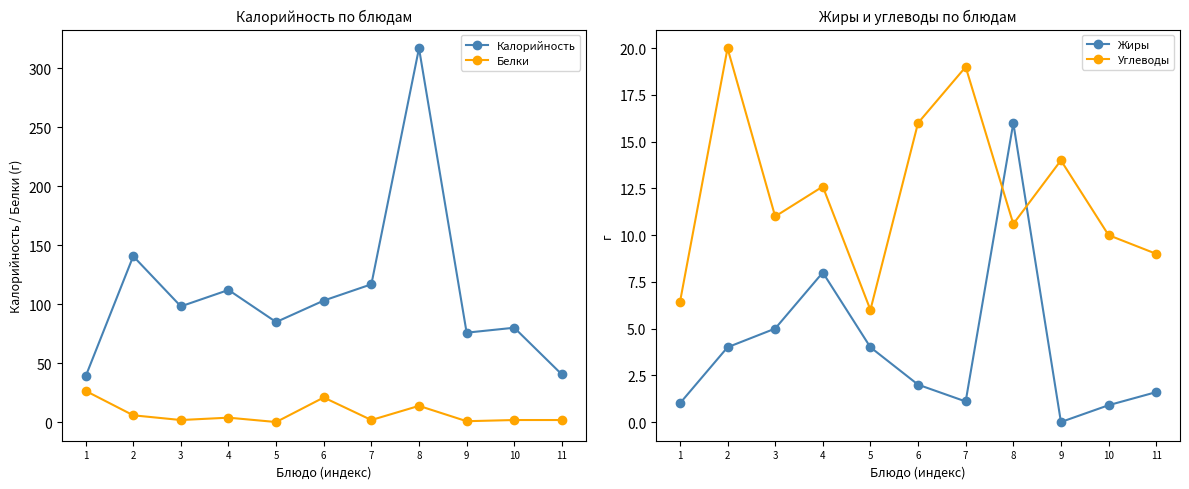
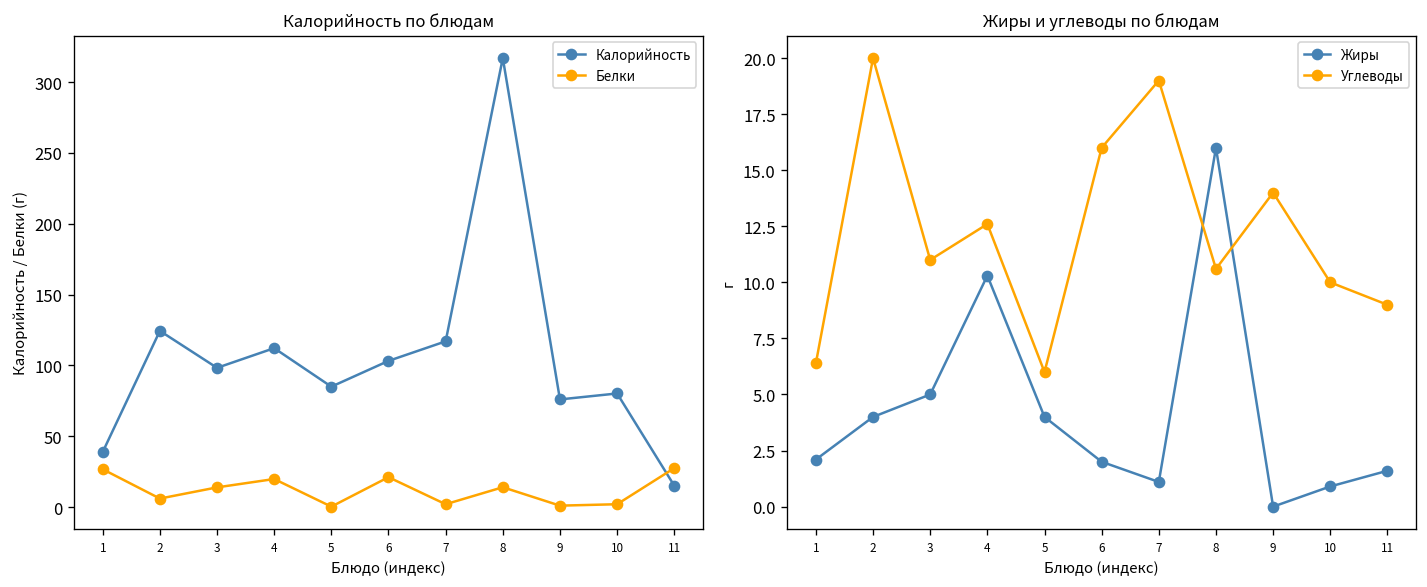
  {
    "Калорийность по блюдам": {
      "Калорийность": {
        "1": 39,
-       "2": 141,
+       "2": 124,
        "3": 98,
        "4": 112,
        "5": 85,
        "6": 103,
        "7": 117,
        "8": 317,
        "9": 76,
        "10": 80,
-       "11": 41
+       "11": 15
      },
      "Белки": {
        "1": 27,
        "2": 6,
-       "3": 2,
-       "4": 4,
+       "3": 14,
+       "4": 20,
        "5": 0,
        "6": 21,
        "7": 2,
        "8": 14,
        "9": 1,
        "10": 2,
-       "11": 2
+       "11": 28
      }
    },
    "Жиры и углеводы по блюдам": {
      "Жиры": {
-       "1": 1.0,
+       "1": 2.1,
        "2": 4.0,
        "3": 5.0,
-       "4": 8.0,
+       "4": 10.3,
        "5": 4.0,
        "6": 2.0,
        "7": 1.1,
        "8": 16.0,
        "9": 0.0,
        "10": 0.9,
        "11": 1.6
      },
      "Углеводы": {
        "1": 6.4,
        "2": 20.0,
        "3": 11.0,
        "4": 12.6,
        "5": 6.0,
        "6": 16.0,
        "7": 19.0,
        "8": 10.6,
        "9": 14.0,
        "10": 10.0,
        "11": 9.0
      }
    }
  }
